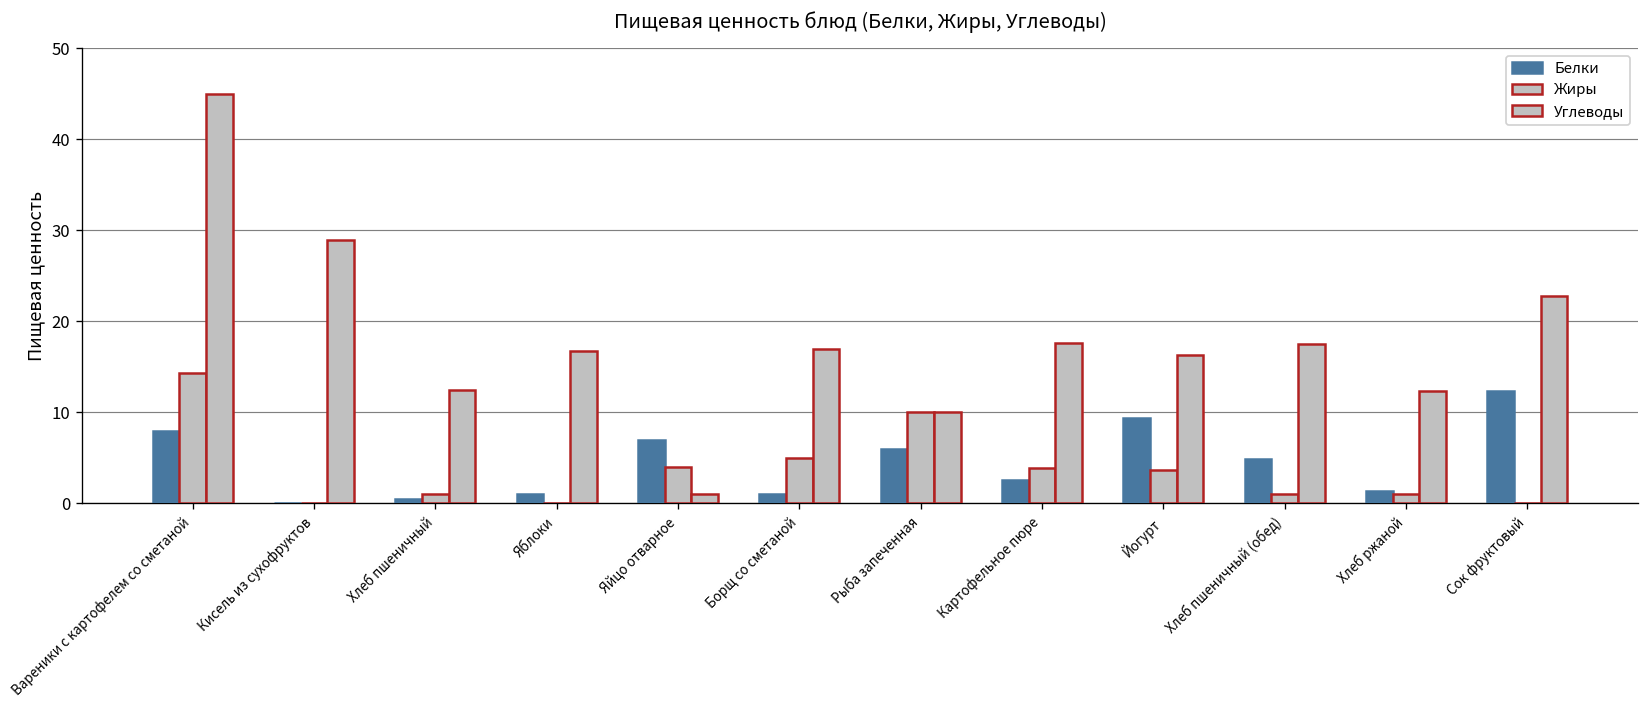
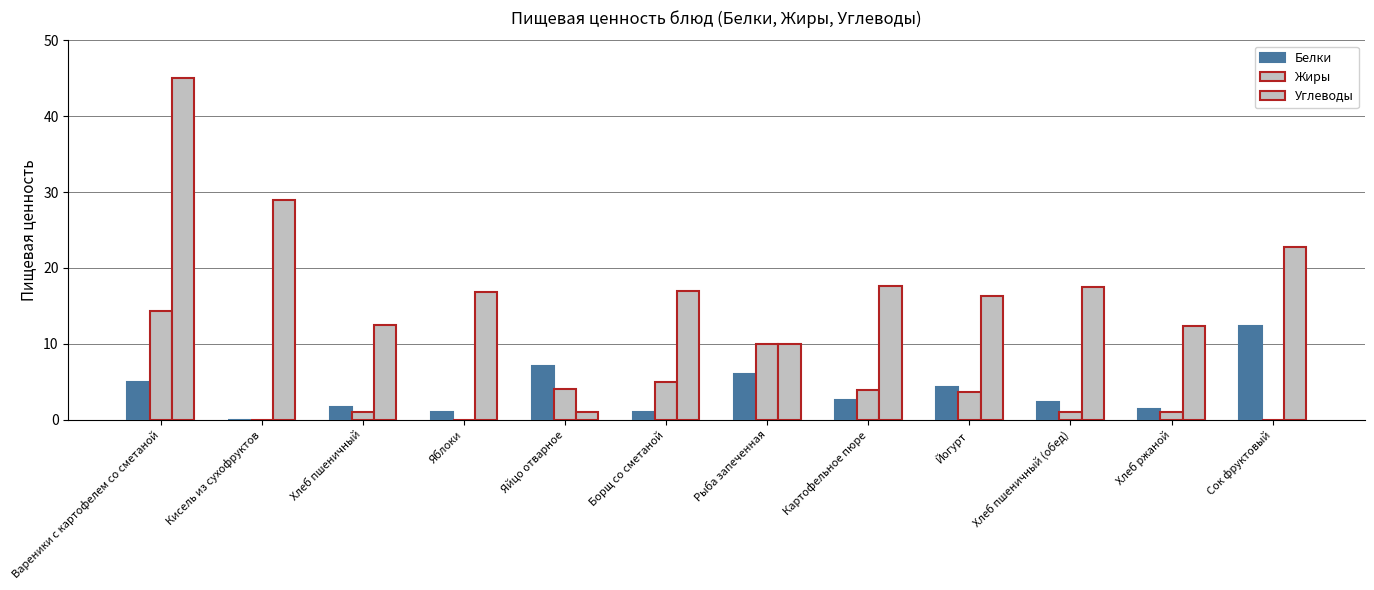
  {
    "Белки": {
-     "Вареники с картофелем со сметаной": 8,
+     "Вареники с картофелем со сметаной": 5,
      "Кисель из сухофруктов": 0,
-     "Хлеб пшеничный": 1,
+     "Хлеб пшеничный": 2,
      "Яблоки": 1,
      "Яйцо отварное": 7,
      "Борщ со сметаной": 1,
      "Рыба запеченная": 6,
      "Картофельное пюре": 3,
-     "Йогурт": 9,
-     "Хлеб пшеничный (обед)": 5,
+     "Йогурт": 4,
+     "Хлеб пшеничный (обед)": 2,
      "Хлеб ржаной": 1,
      "Сок фруктовый": 12
    }
  }
